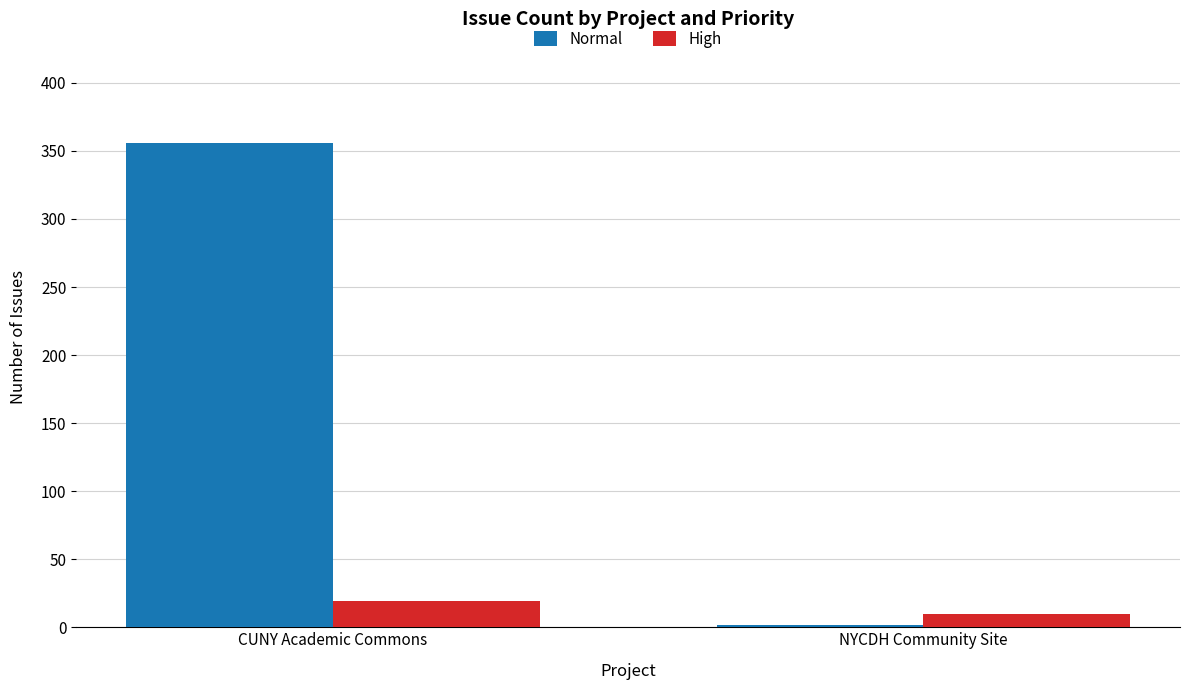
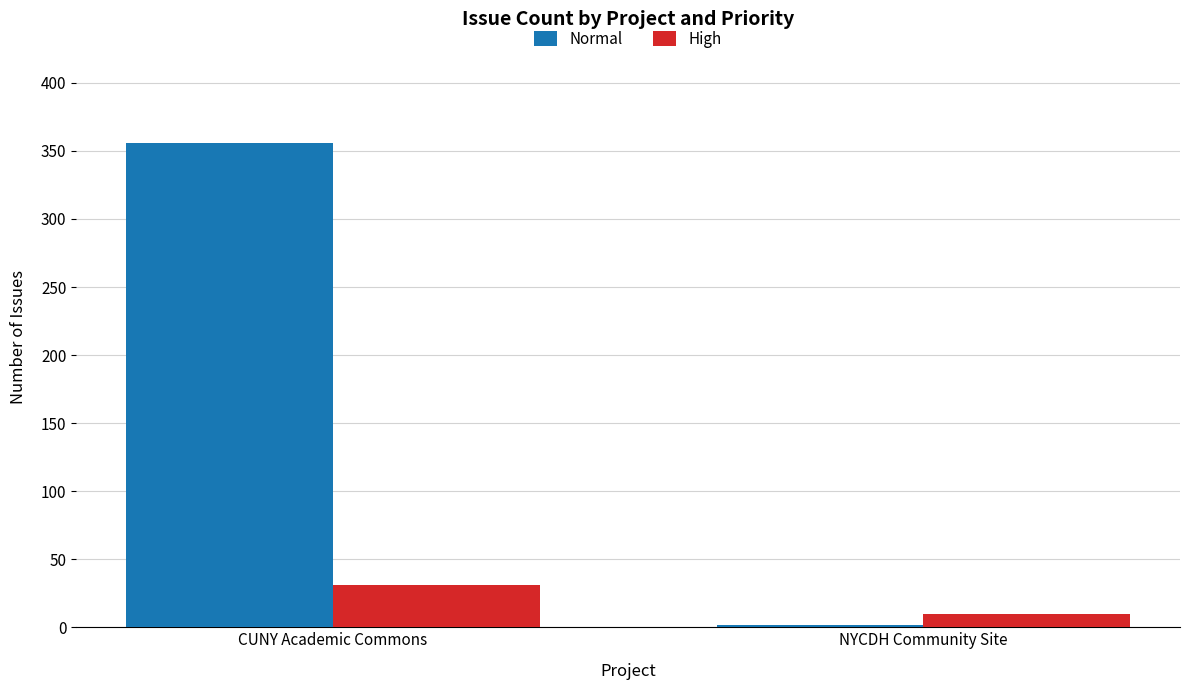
  {
    "Normal": {
      "CUNY Academic Commons": 356,
      "NYCDH Community Site": 2
    },
    "High": {
-     "CUNY Academic Commons": 19,
+     "CUNY Academic Commons": 31,
      "NYCDH Community Site": 10
    }
  }
